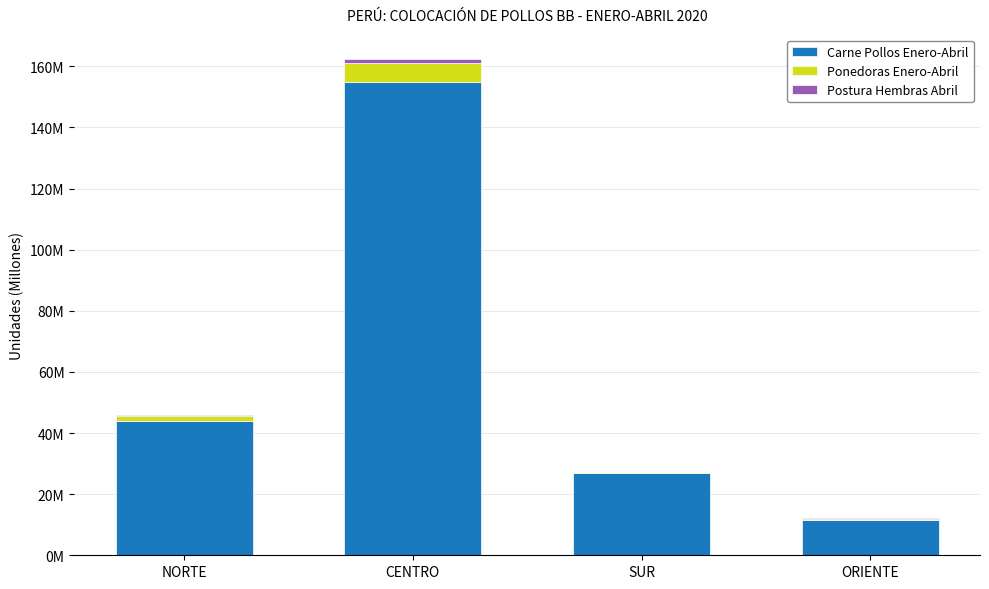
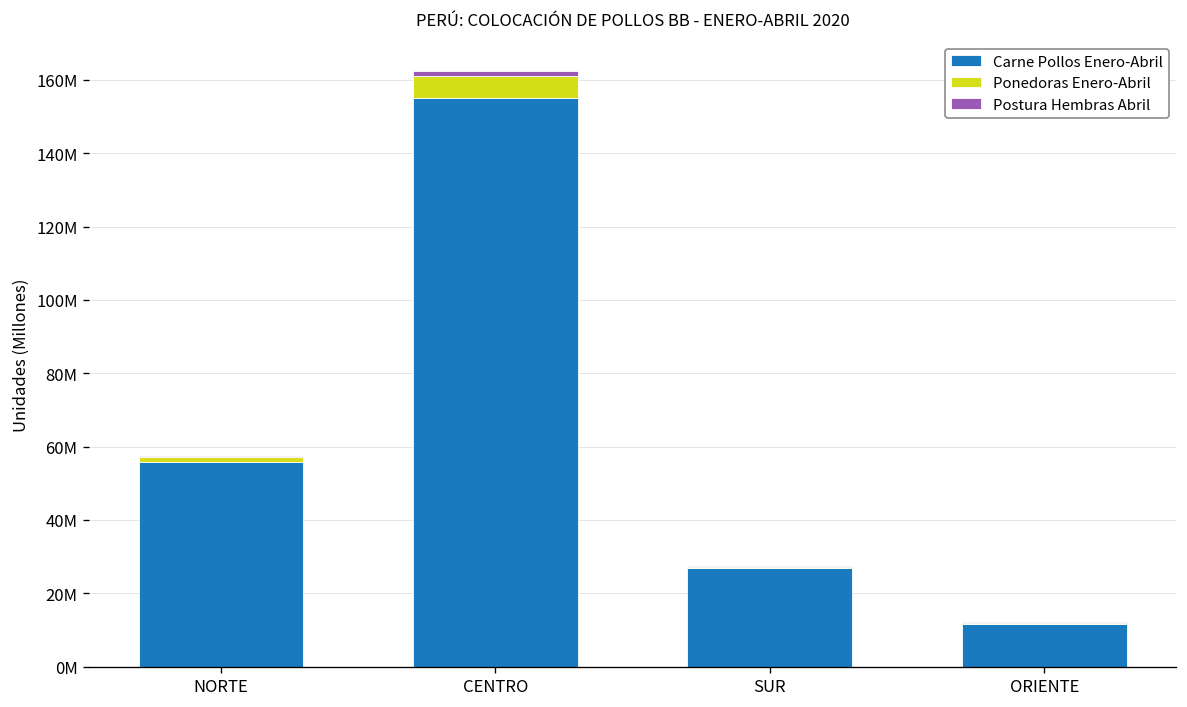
  {
    "Carne Pollos Enero-Abril": {
-     "NORTE": 44000000,
+     "NORTE": 56000000,
      "CENTRO": 155000000,
      "SUR": 27000000,
      "ORIENTE": 12000000
    },
    "Ponedoras Enero-Abril": {
      "NORTE": 2000000,
      "CENTRO": 6000000
    },
    "Postura Hembras Abril": {
      "CENTRO": 1000000
    }
  }
